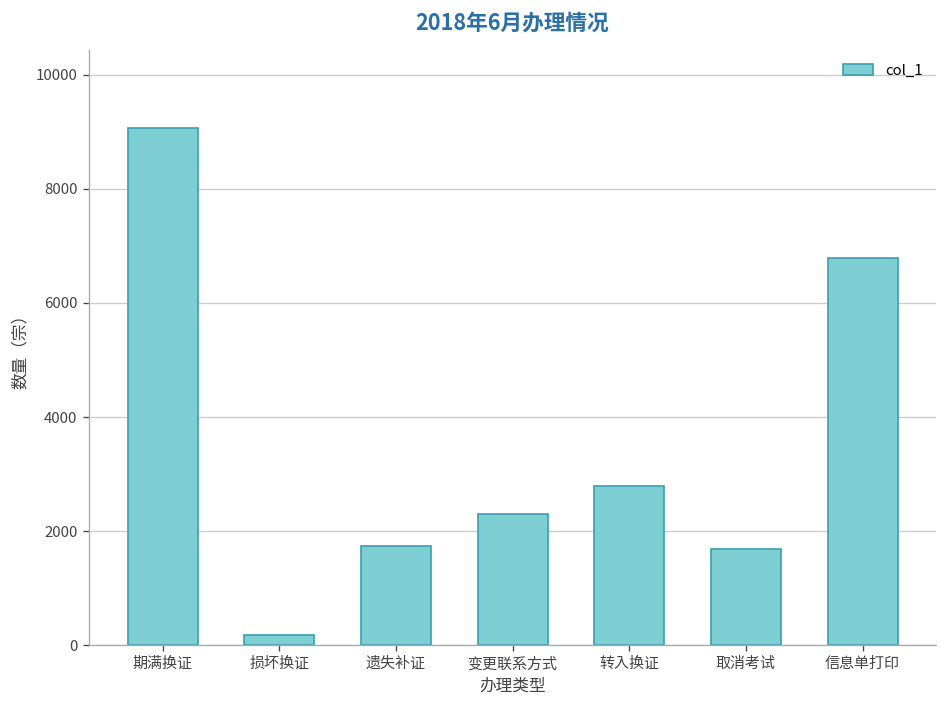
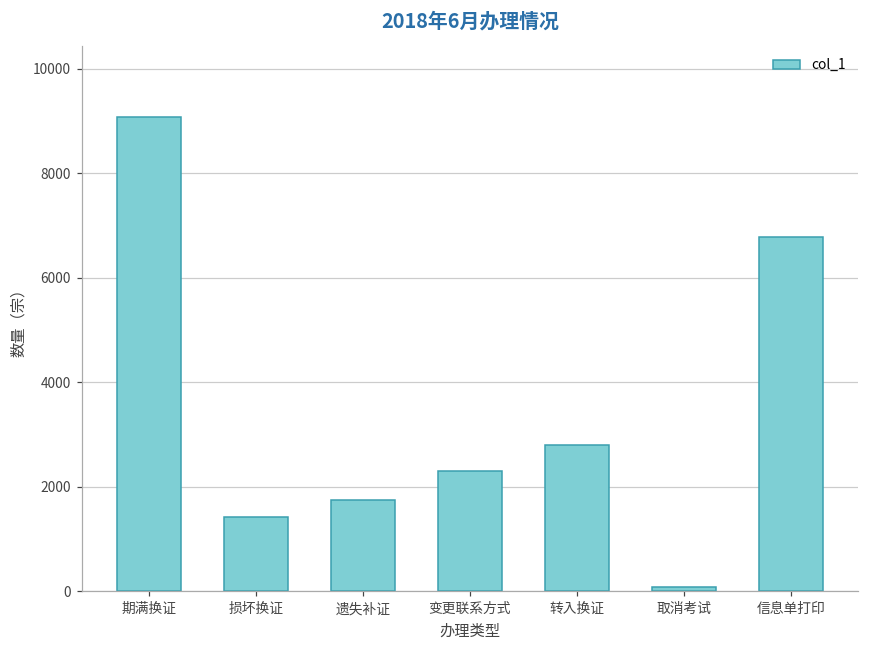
  {
    "期满换证": 9100,
-   "损坏换证": 200,
+   "损坏换证": 1400,
    "遗失补证": 1700,
    "变更联系方式": 2300,
    "转入换证": 2800,
-   "取消考试": 1700,
+   "取消考试": 100,
    "信息单打印": 6800
  }
